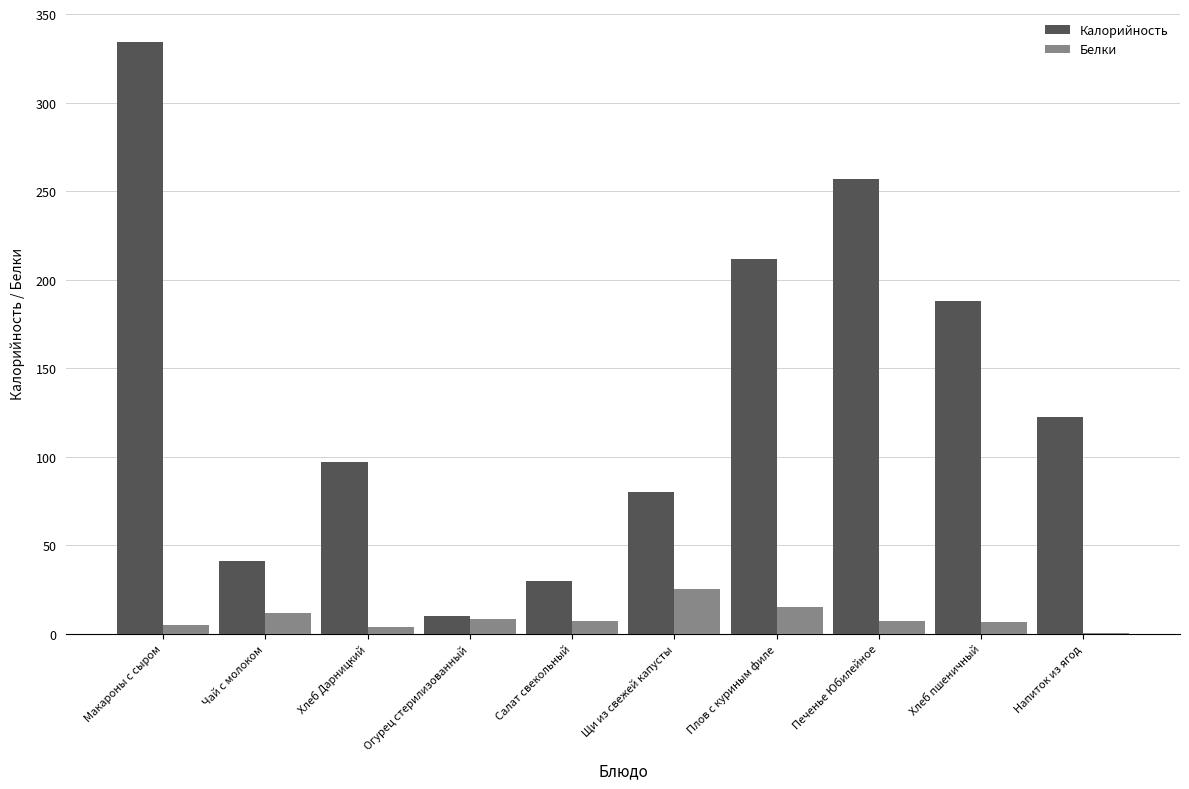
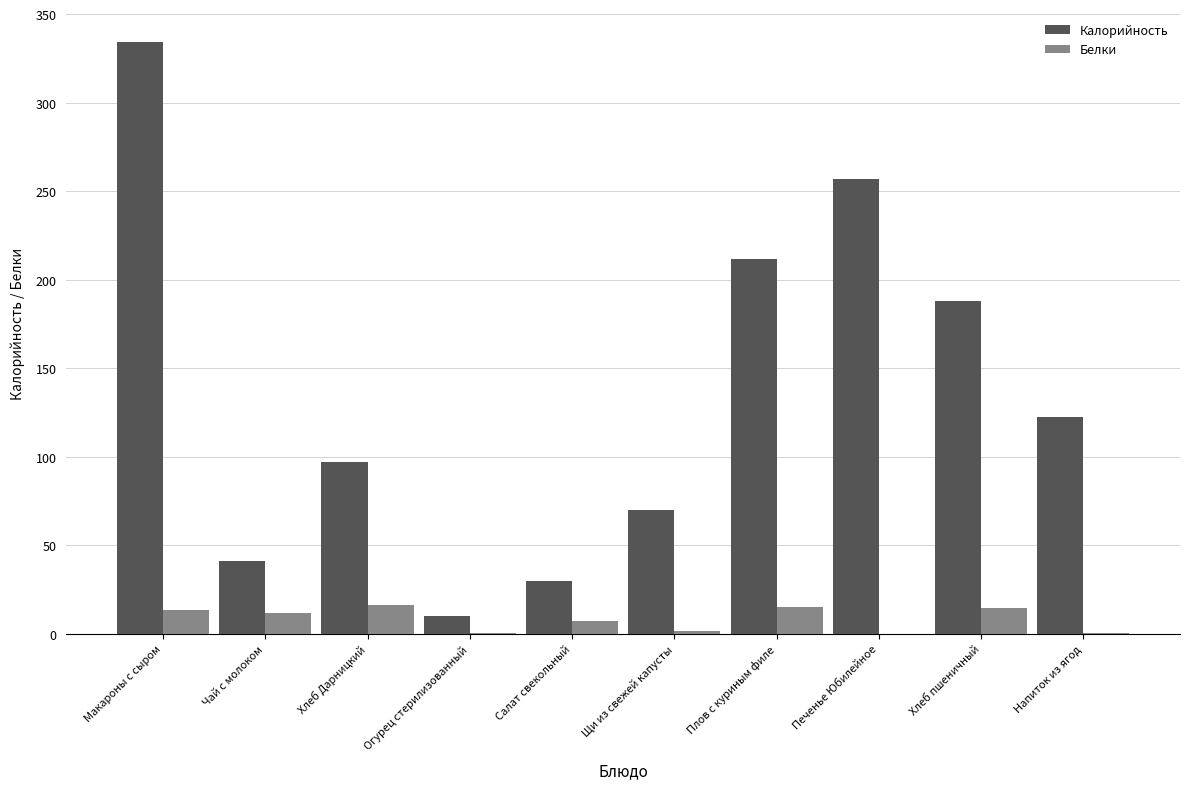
  {
    "Калорийность": {
      "Макароны с сыром": 334,
      "Чай с молоком": 41,
      "Хлеб Дарницкий": 97,
      "Огурец стерилизованный": 10,
      "Салат свекольный": 30,
-     "Щи из свежей капусты": 80,
+     "Щи из свежей капусты": 70,
      "Плов с куриным филе": 212,
      "Печенье Юбилейное": 257,
      "Хлеб пшеничный": 188,
      "Напиток из ягод": 123
    },
    "Белки": {
-     "Макароны с сыром": 5,
+     "Макароны с сыром": 14,
      "Чай с молоком": 12,
-     "Хлеб Дарницкий": 4,
-     "Огурец стерилизованный": 8,
+     "Хлеб Дарницкий": 16,
+     "Огурец стерилизованный": 0,
      "Салат свекольный": 7,
-     "Щи из свежей капусты": 26,
+     "Щи из свежей капусты": 2,
      "Плов с куриным филе": 15,
-     "Печенье Юбилейное": 7,
-     "Хлеб пшеничный": 6
+     "Печенье Юбилейное": 0,
+     "Хлеб пшеничный": 15
    }
  }
